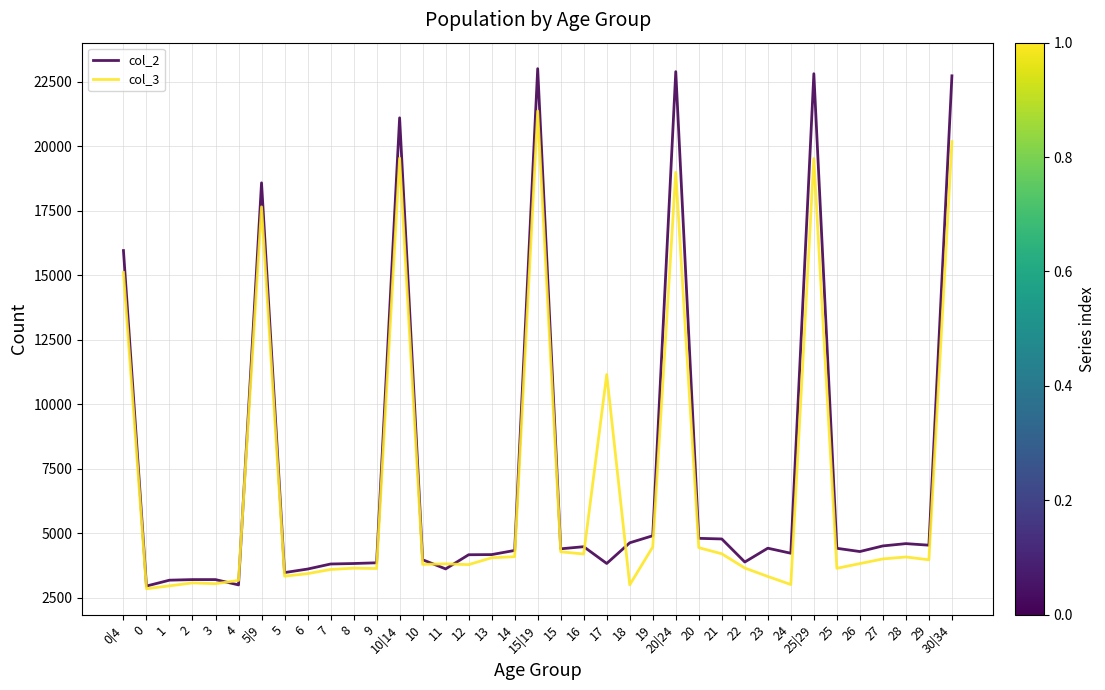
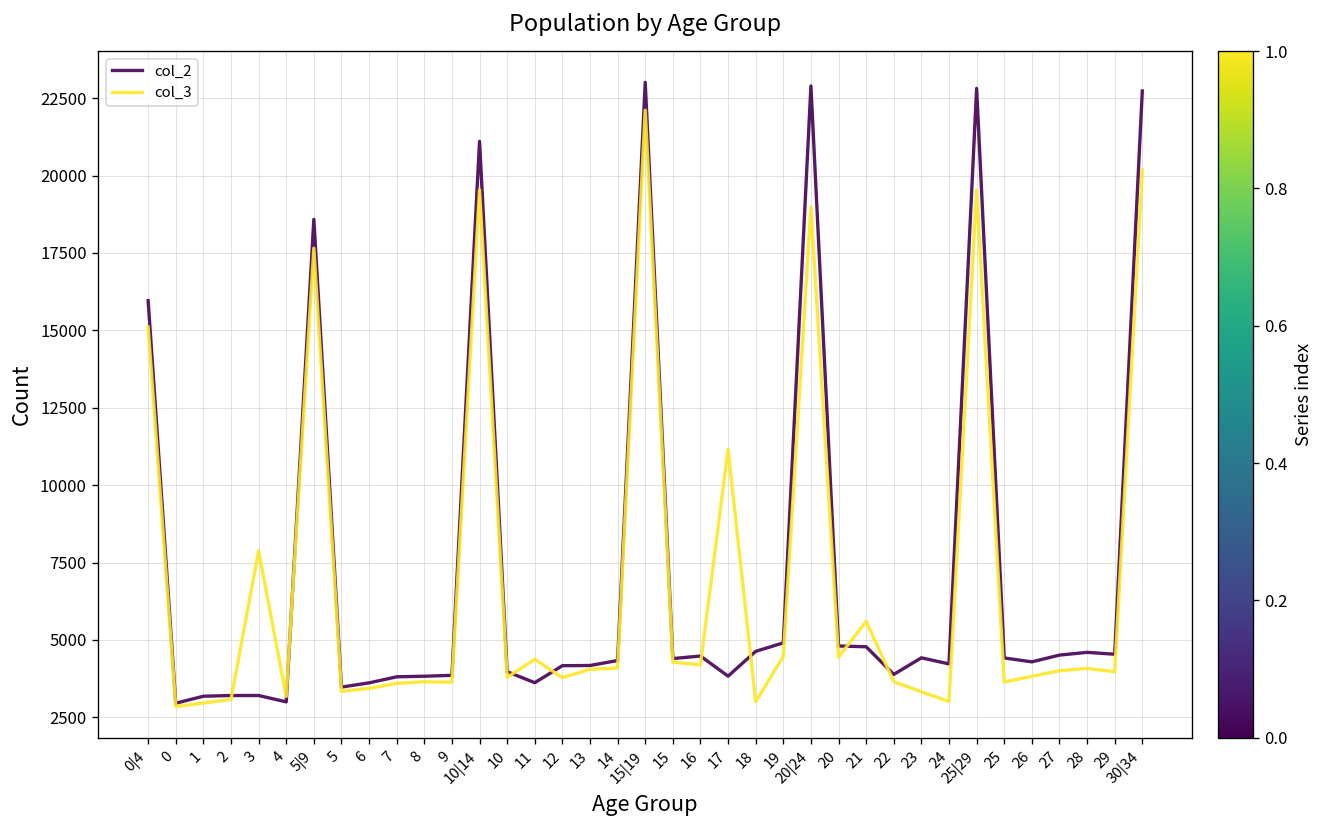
  {
    "col_2": {
      "0|4": 16000,
      "0": 3000,
      "1": 3200,
      "2": 3200,
      "3": 3200,
      "4": 3000,
      "5|9": 18600,
      "5": 3500,
      "6": 3600,
      "7": 3800,
      "8": 3800,
      "9": 3900,
      "10|14": 21100,
      "10": 4000,
      "11": 3600,
      "12": 4200,
      "13": 4200,
      "14": 4300,
      "15|19": 23000,
      "15": 4400,
      "16": 4500,
      "17": 3800,
      "18": 4600,
      "19": 4900,
      "20|24": 22900,
      "20": 4800,
      "21": 4800,
      "22": 3900,
      "23": 4400,
      "24": 4200,
      "25|29": 22800,
      "25": 4400,
      "26": 4300,
      "27": 4500,
      "28": 4600,
      "29": 4500,
      "30|34": 22700
    },
    "col_3": {
      "0|4": 15100,
      "0": 2900,
      "1": 3000,
      "2": 3100,
-     "3": 3000,
+     "3": 7900,
      "4": 3200,
      "5|9": 17700,
      "5": 3300,
      "6": 3400,
      "7": 3600,
      "8": 3600,
      "9": 3600,
      "10|14": 19500,
      "10": 3800,
-     "11": 3800,
+     "11": 4400,
      "12": 3800,
      "13": 4100,
      "14": 4100,
-     "15|19": 21400,
+     "15|19": 22100,
      "15": 4300,
      "16": 4200,
      "17": 11200,
      "18": 3000,
      "19": 4500,
      "20|24": 19000,
      "20": 4400,
-     "21": 4200,
+     "21": 5600,
      "22": 3700,
      "23": 3300,
      "24": 3000,
      "25|29": 19500,
      "25": 3600,
      "26": 3800,
      "27": 4000,
      "28": 4100,
      "29": 4000,
      "30|34": 20200
    }
  }
